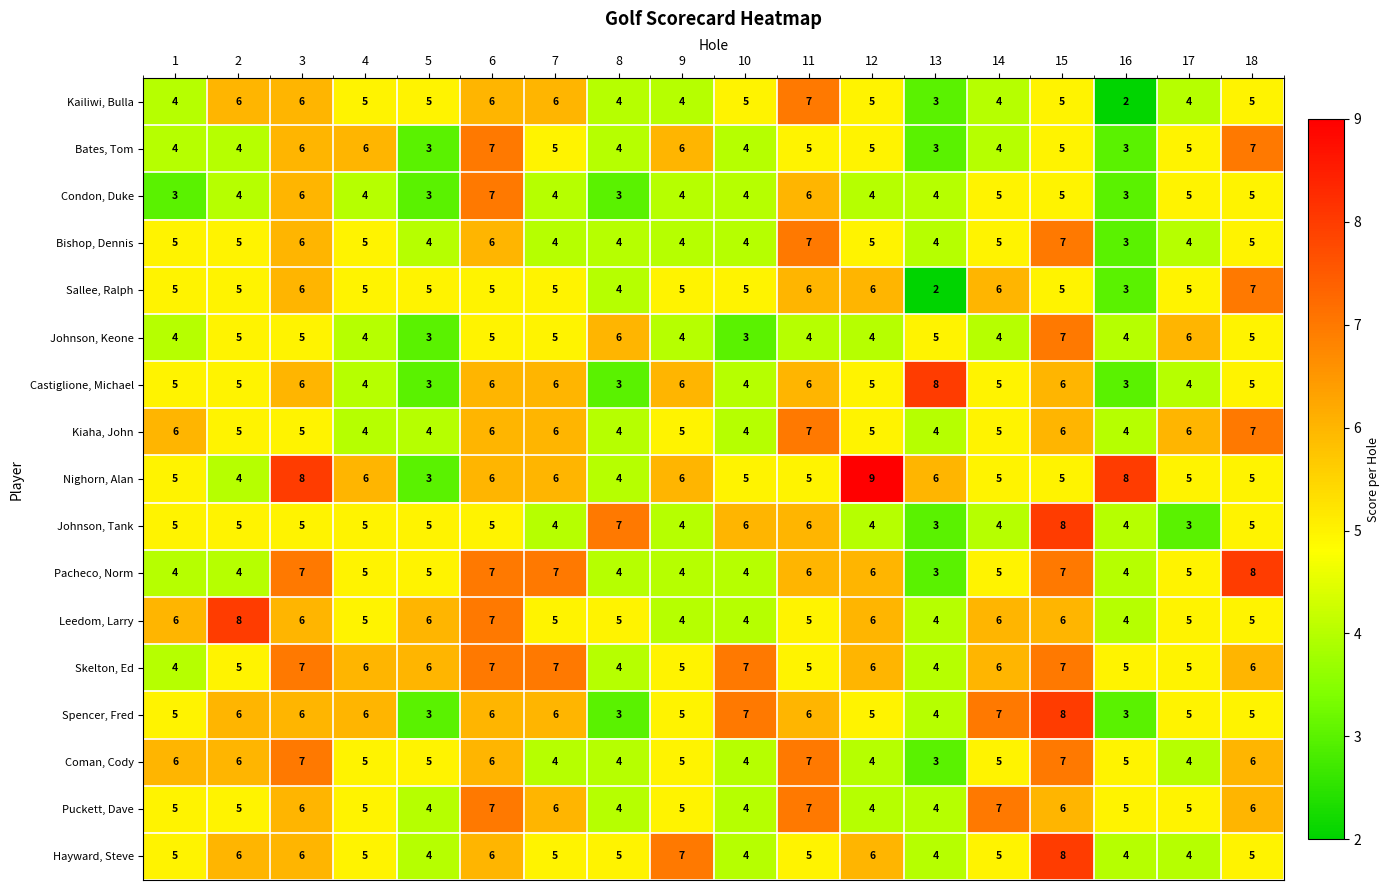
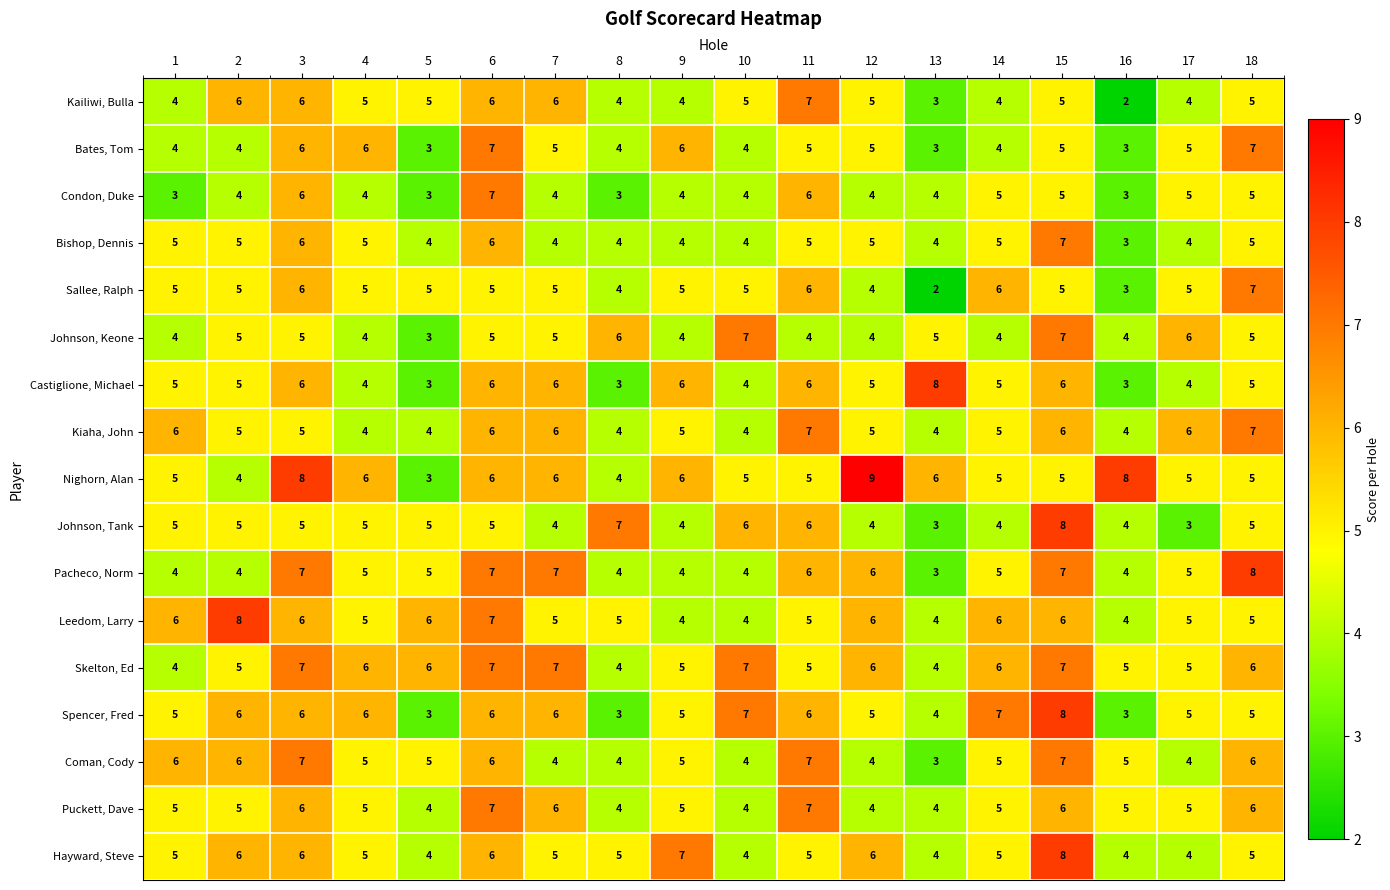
  {
    "Bishop, Dennis": {
      "1": 5,
      "2": 5,
      "3": 6,
      "4": 5,
      "5": 4,
      "6": 6,
      "7": 4,
      "8": 4,
      "9": 4,
      "10": 4,
-     "11": 7,
+     "11": 5,
      "12": 5,
      "13": 4,
      "14": 5,
      "15": 7,
      "16": 3,
      "17": 4,
      "18": 5
    },
    "Sallee, Ralph": {
      "1": 5,
      "2": 5,
      "3": 6,
      "4": 5,
      "5": 5,
      "6": 5,
      "7": 5,
      "8": 4,
      "9": 5,
      "10": 5,
      "11": 6,
-     "12": 6,
+     "12": 4,
      "13": 2,
      "14": 6,
      "15": 5,
      "16": 3,
      "17": 5,
      "18": 7
    },
    "Johnson, Keone": {
      "1": 4,
      "2": 5,
      "3": 5,
      "4": 4,
      "5": 3,
      "6": 5,
      "7": 5,
      "8": 6,
      "9": 4,
-     "10": 3,
+     "10": 7,
      "11": 4,
      "12": 4,
      "13": 5,
      "14": 4,
      "15": 7,
      "16": 4,
      "17": 6,
      "18": 5
    },
    "Puckett, Dave": {
      "1": 5,
      "2": 5,
      "3": 6,
      "4": 5,
      "5": 4,
      "6": 7,
      "7": 6,
      "8": 4,
      "9": 5,
      "10": 4,
      "11": 7,
      "12": 4,
      "13": 4,
-     "14": 7,
+     "14": 5,
      "15": 6,
      "16": 5,
      "17": 5,
      "18": 6
    }
  }
